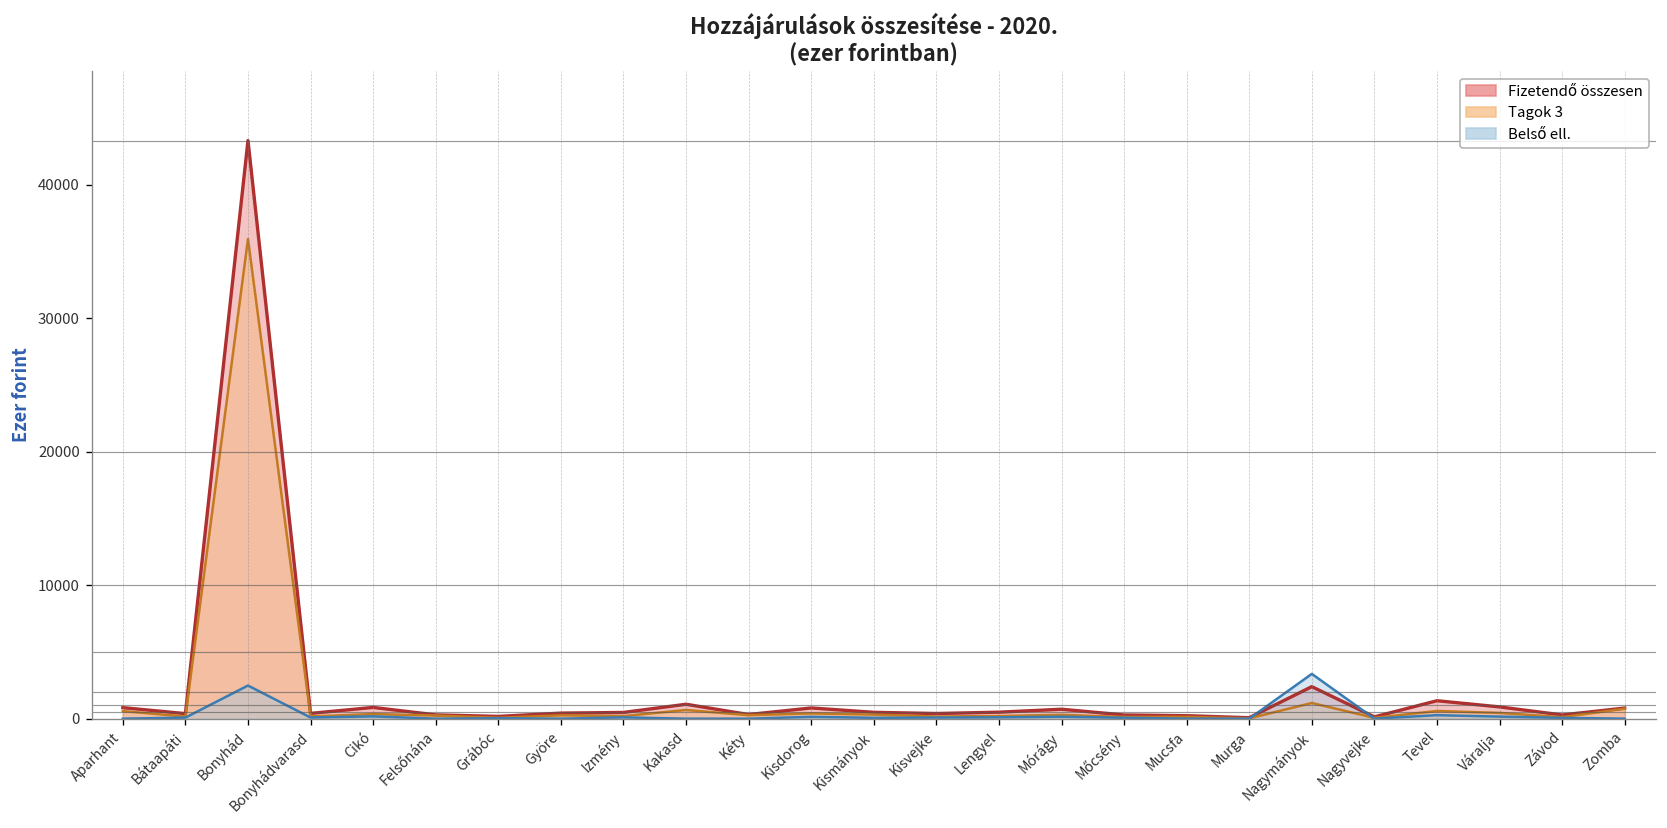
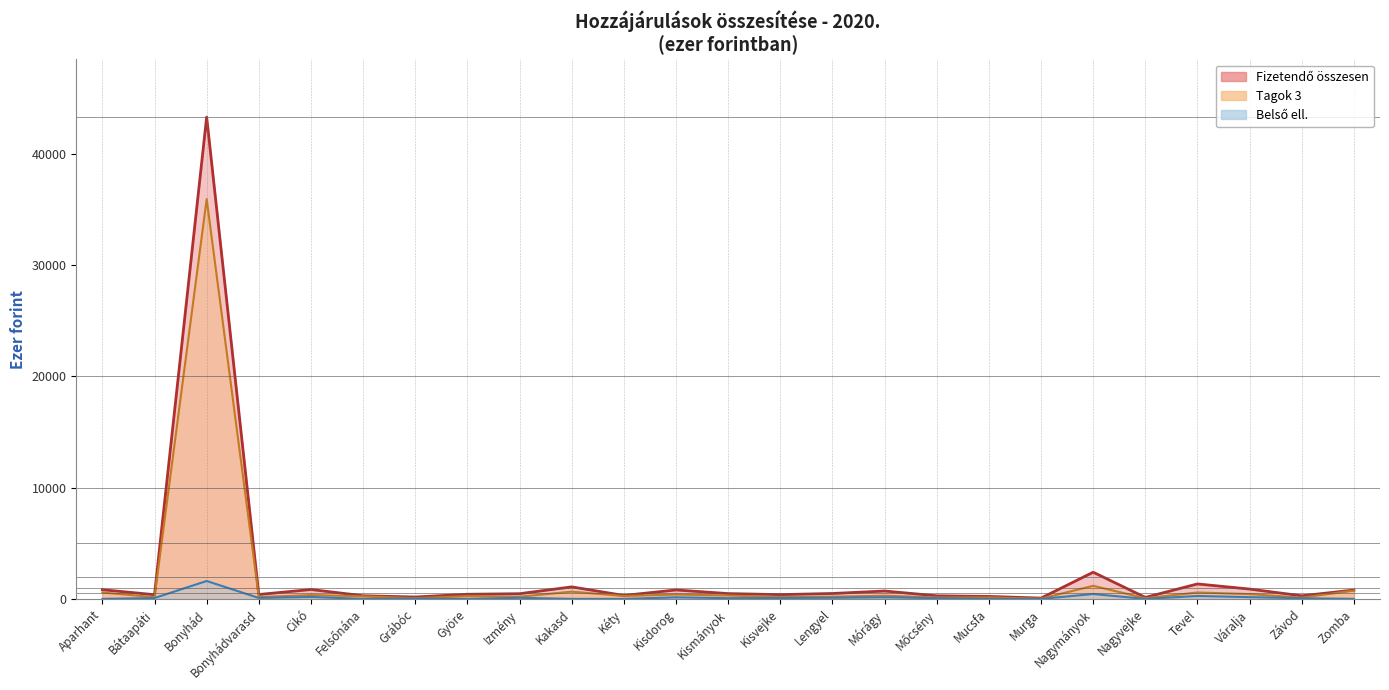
  {
    "Belső ell.": {
      "Aparhant": 0,
-     "Bonyhád": 2500,
+     "Bonyhád": 1600,
      "Felsőnána": 0,
      "Györe": 0,
      "Kakasd": 0,
      "Kéty": 0,
      "Kisdorog": 100,
      "Kismányok": 100,
-     "Nagymányok": 3400,
+     "Nagymányok": 400,
      "Tevel": 300,
      "Váralja": 200,
      "Zomba": 0
    }
  }
